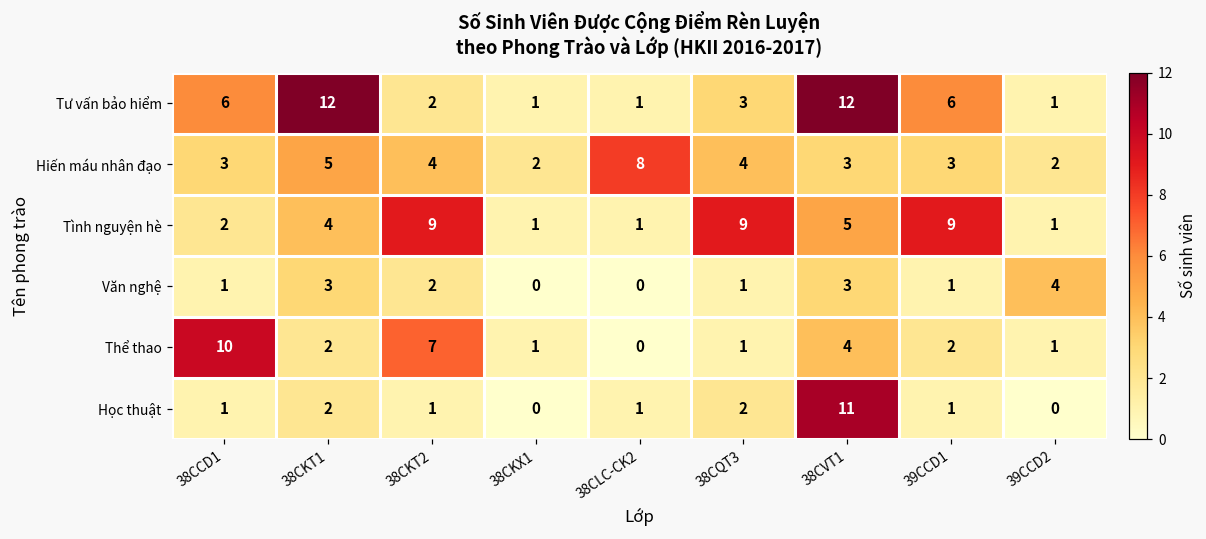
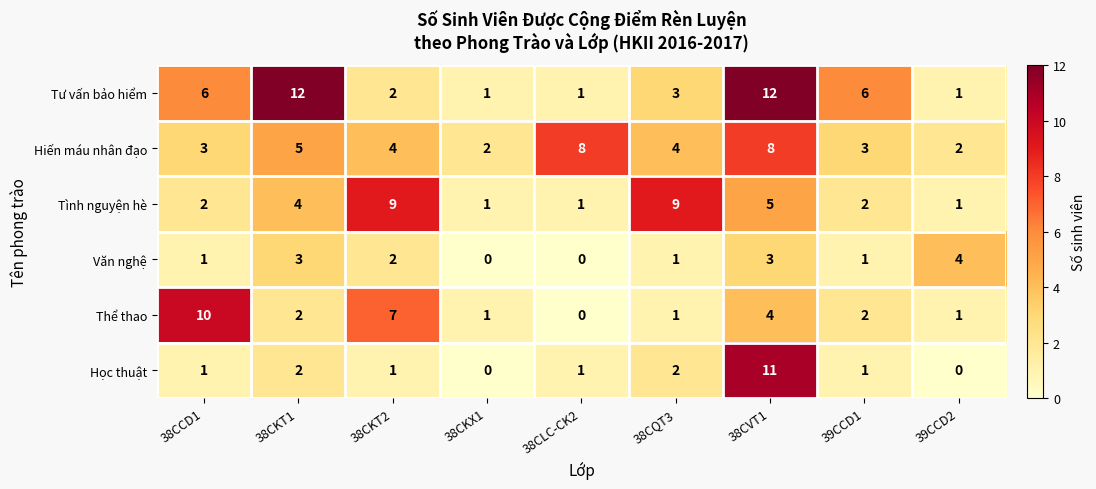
  {
    "Tư vấn bảo hiểm": {
      "38CCD1": 6,
      "38CKT1": 12,
      "38CKT2": 2,
      "38CKX1": 1,
      "38CLC-CK2": 1,
      "38CQT3": 3,
      "38CVT1": 12,
      "39CCD1": 6,
      "39CCD2": 1
    },
    "Hiến máu nhân đạo": {
      "38CCD1": 3,
      "38CKT1": 5,
      "38CKT2": 4,
      "38CKX1": 2,
      "38CLC-CK2": 8,
      "38CQT3": 4,
-     "38CVT1": 3,
+     "38CVT1": 8,
      "39CCD1": 3,
      "39CCD2": 2
    },
    "Tình nguyện hè": {
      "38CCD1": 2,
      "38CKT1": 4,
      "38CKT2": 9,
      "38CKX1": 1,
      "38CLC-CK2": 1,
      "38CQT3": 9,
      "38CVT1": 5,
-     "39CCD1": 9,
+     "39CCD1": 2,
      "39CCD2": 1
    },
    "Văn nghệ": {
      "38CCD1": 1,
      "38CKT1": 3,
      "38CKT2": 2,
      "38CKX1": 0,
      "38CLC-CK2": 0,
      "38CQT3": 1,
      "38CVT1": 3,
      "39CCD1": 1,
      "39CCD2": 4
    },
    "Thể thao": {
      "38CCD1": 10,
      "38CKT1": 2,
      "38CKT2": 7,
      "38CKX1": 1,
      "38CLC-CK2": 0,
      "38CQT3": 1,
      "38CVT1": 4,
      "39CCD1": 2,
      "39CCD2": 1
    },
    "Học thuật": {
      "38CCD1": 1,
      "38CKT1": 2,
      "38CKT2": 1,
      "38CKX1": 0,
      "38CLC-CK2": 1,
      "38CQT3": 2,
      "38CVT1": 11,
      "39CCD1": 1,
      "39CCD2": 0
    }
  }
